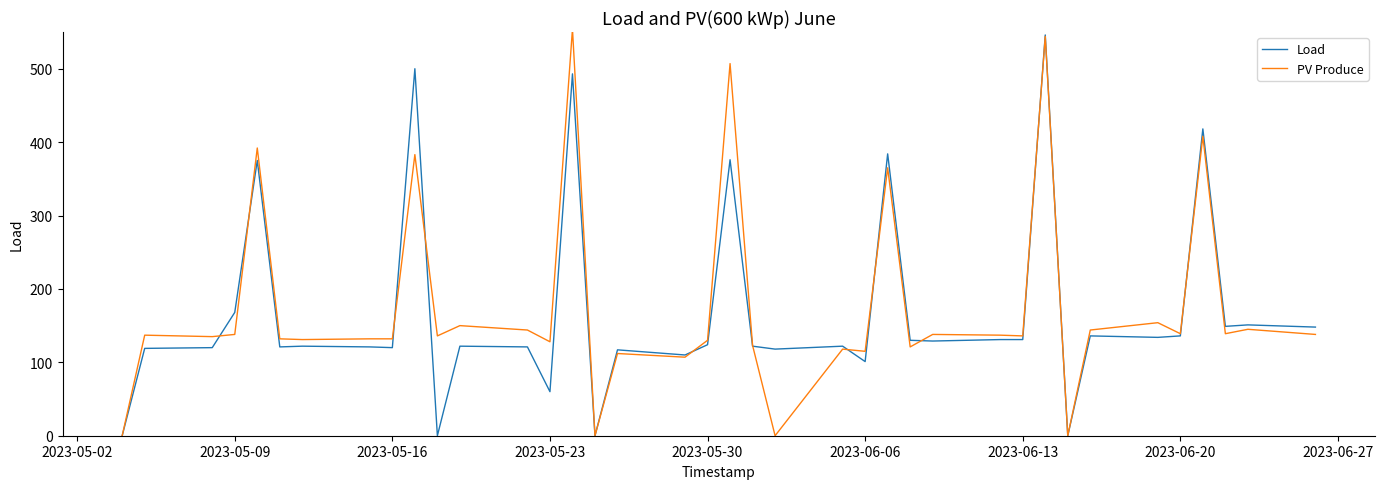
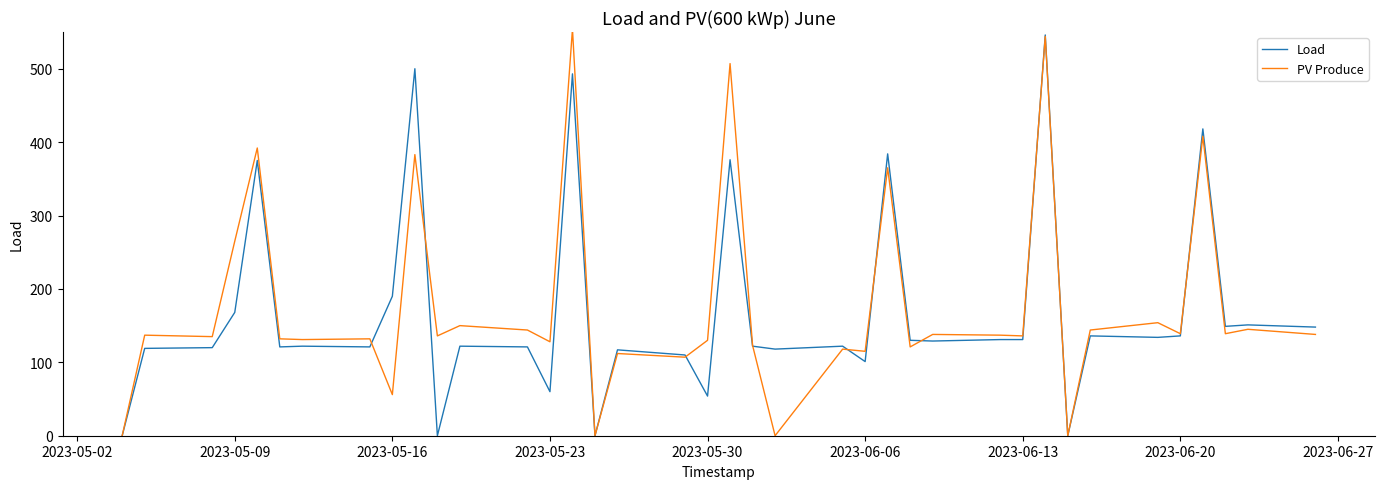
  {
    "Load": {
      "2023-05-09": 170,
-     "2023-05-16": 120,
+     "2023-05-16": 190,
      "2023-05-23": 60,
-     "2023-05-30": 120,
+     "2023-05-30": 50,
      "2023-06-06": 100,
      "2023-06-13": 130
    },
    "PV Produce": {
-     "2023-05-09": 140,
-     "2023-05-16": 130,
+     "2023-05-09": 270,
+     "2023-05-16": 60,
      "2023-05-23": 130,
      "2023-05-30": 130,
      "2023-06-06": 120,
      "2023-06-13": 140
    }
  }
